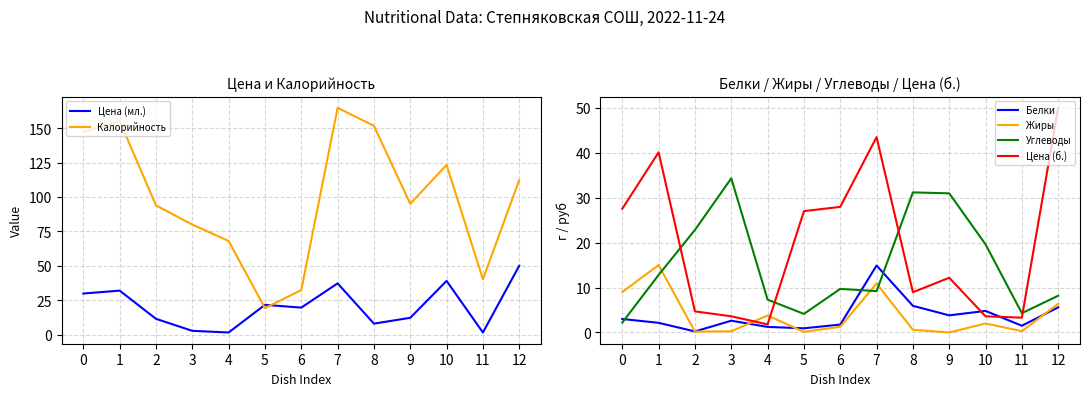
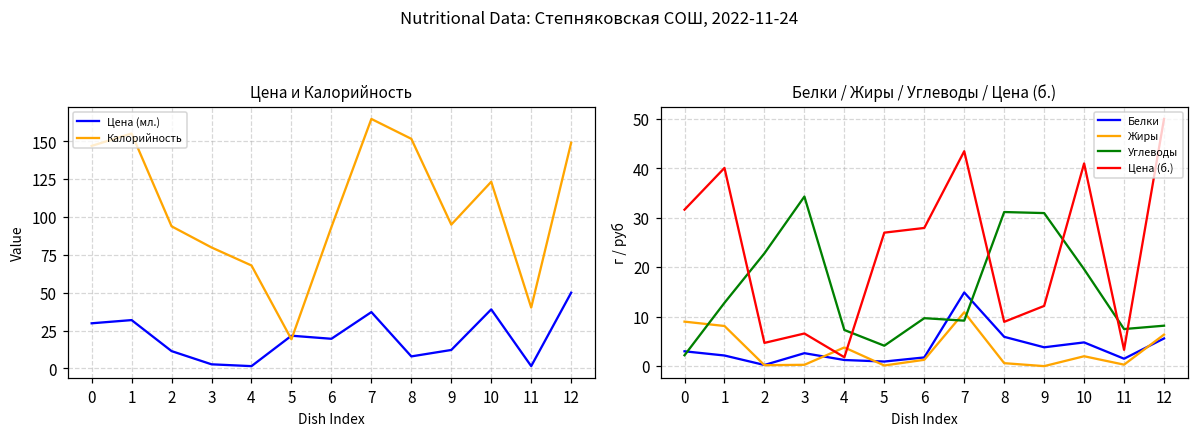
  {
    "Цена и Калорийность": {
      "Цена (мл.)": {
        "0": 30,
        "1": 32,
        "2": 11,
        "3": 3,
        "4": 2,
        "5": 22,
        "6": 20,
        "7": 37,
        "8": 8,
        "9": 12,
        "10": 39,
        "11": 2,
        "12": 50
      },
      "Калорийность": {
        "2": 94,
        "3": 80,
        "4": 68,
        "5": 19,
-       "6": 32,
+       "6": 93,
        "7": 165,
        "8": 152,
        "9": 95,
        "10": 123,
        "11": 40,
-       "12": 112
+       "12": 149
      }
    },
    "Белки / Жиры / Углеводы / Цена (б.)": {
      "Белки": {
        "0": 3,
        "1": 2,
        "3": 3,
        "5": 1,
        "7": 15,
        "8": 6,
        "9": 4,
        "10": 5,
        "11": 2,
        "12": 6
      },
      "Жиры": {
        "0": 9,
-       "1": 15,
+       "1": 8,
        "3": 0,
        "4": 4,
        "5": 0,
        "7": 11,
        "8": 1,
        "9": 0,
        "10": 2,
        "11": 0,
        "12": 6
      },
      "Углеводы": {
        "0": 2,
        "1": 13,
        "2": 23,
        "3": 34,
        "4": 7,
        "5": 4,
        "6": 10,
        "7": 9,
        "8": 31,
        "9": 31,
        "10": 20,
-       "11": 4,
+       "11": 8,
        "12": 8
      },
      "Цена (б.)": {
-       "0": 28,
+       "0": 32,
        "1": 40,
        "2": 5,
-       "3": 4,
+       "3": 7,
        "5": 27,
        "6": 28,
        "7": 43,
        "8": 9,
        "9": 12,
-       "10": 4,
+       "10": 41,
        "11": 3
      }
    }
  }
